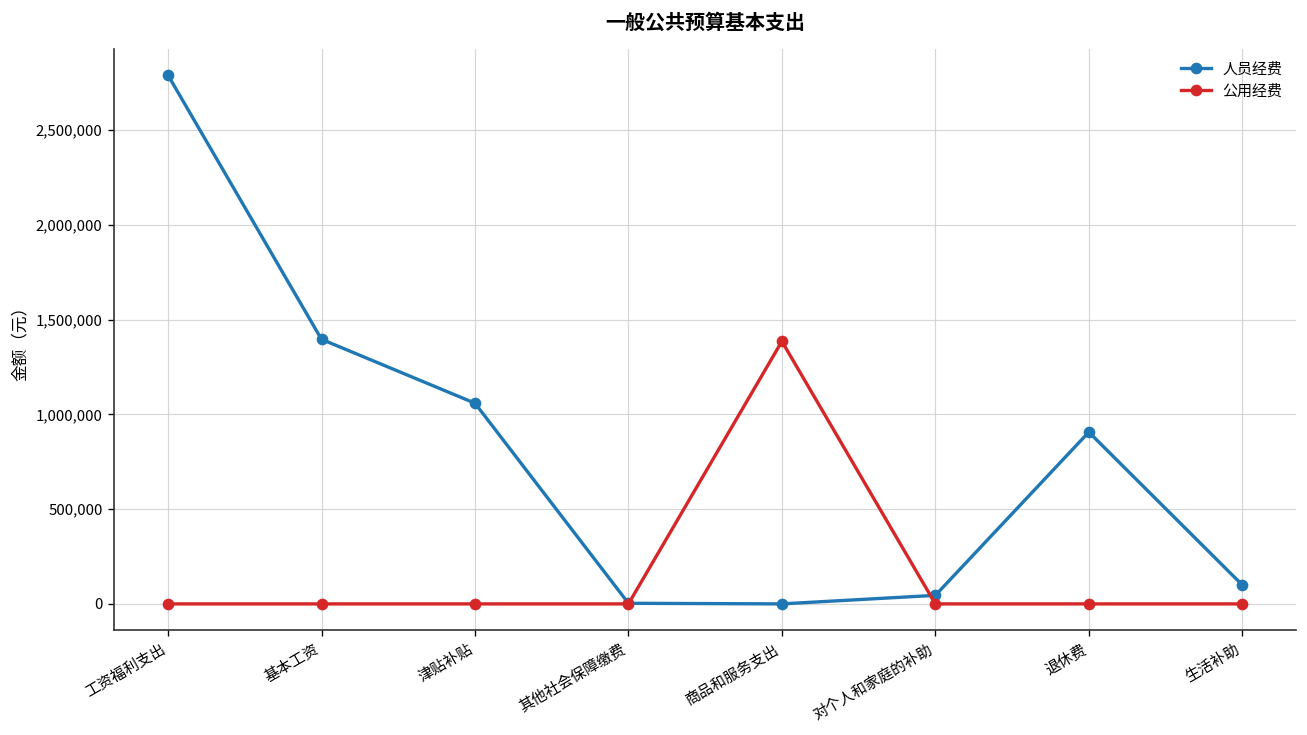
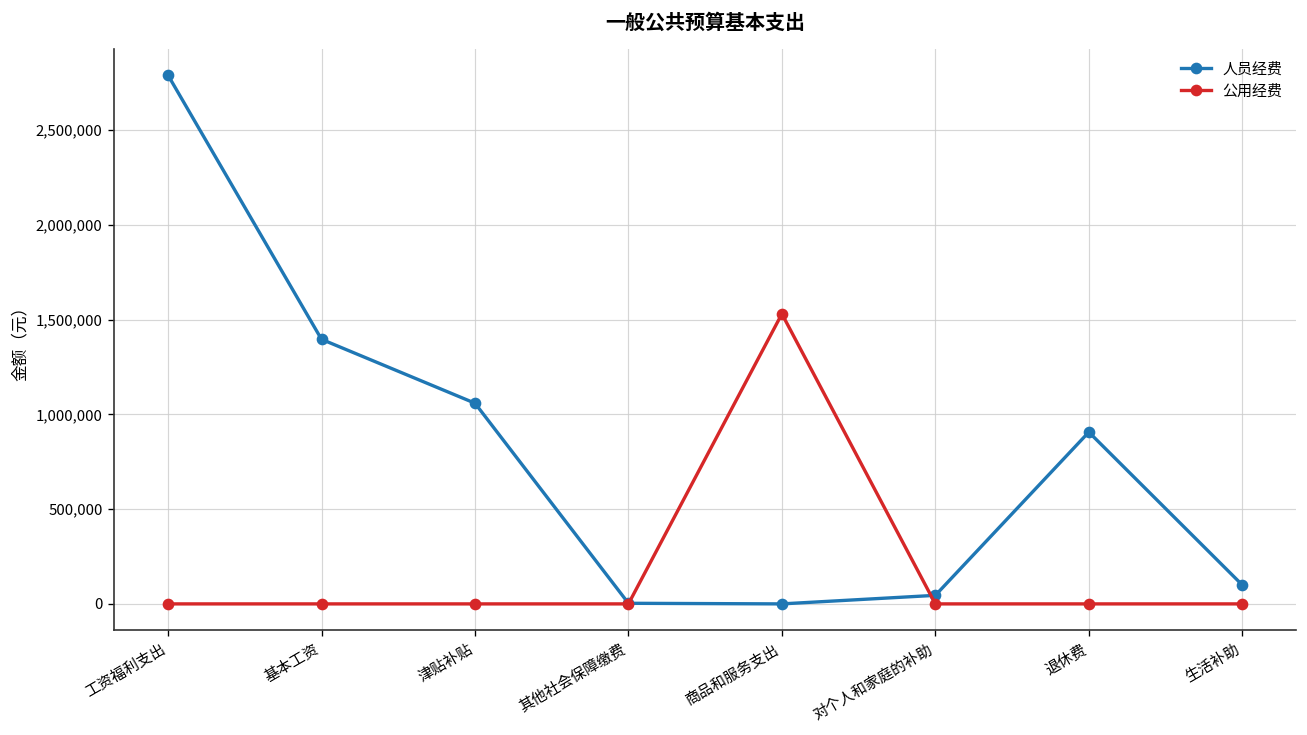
  {
    "人员经费": {
      "工资福利支出": "2,790,000",
      "基本工资": "1,400,000",
      "津贴补贴": "1,060,000",
      "商品和服务支出": "0",
      "对个人和家庭的补助": "50,000",
      "退休费": "910,000",
      "生活补助": "100,000"
    },
    "公用经费": {
      "工资福利支出": "0",
      "基本工资": "0",
      "津贴补贴": "0",
-     "商品和服务支出": "1,390,000",
+     "商品和服务支出": "1,530,000",
      "对个人和家庭的补助": "0",
      "退休费": "0",
      "生活补助": "0"
    }
  }
